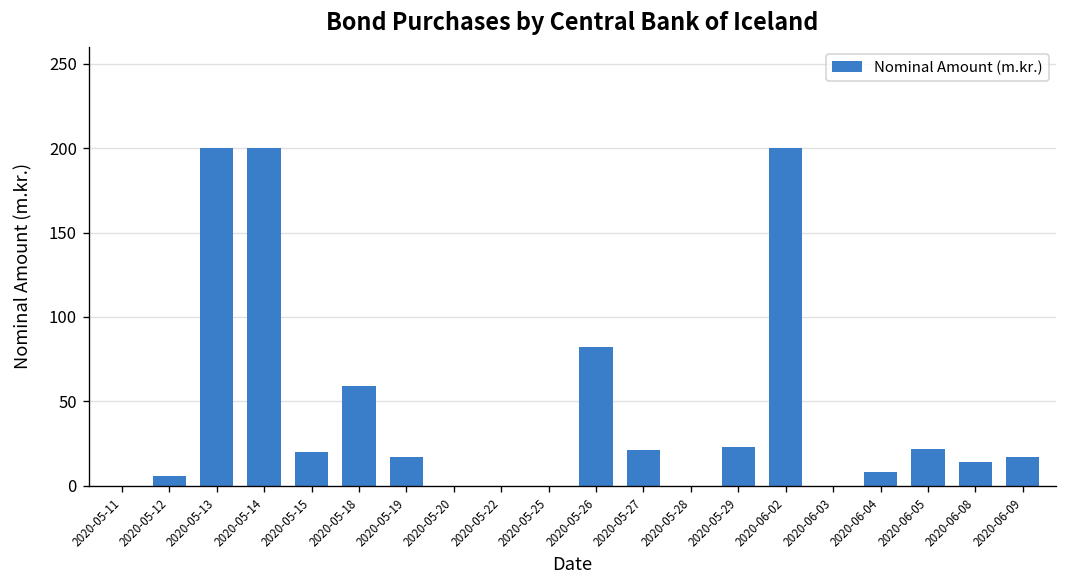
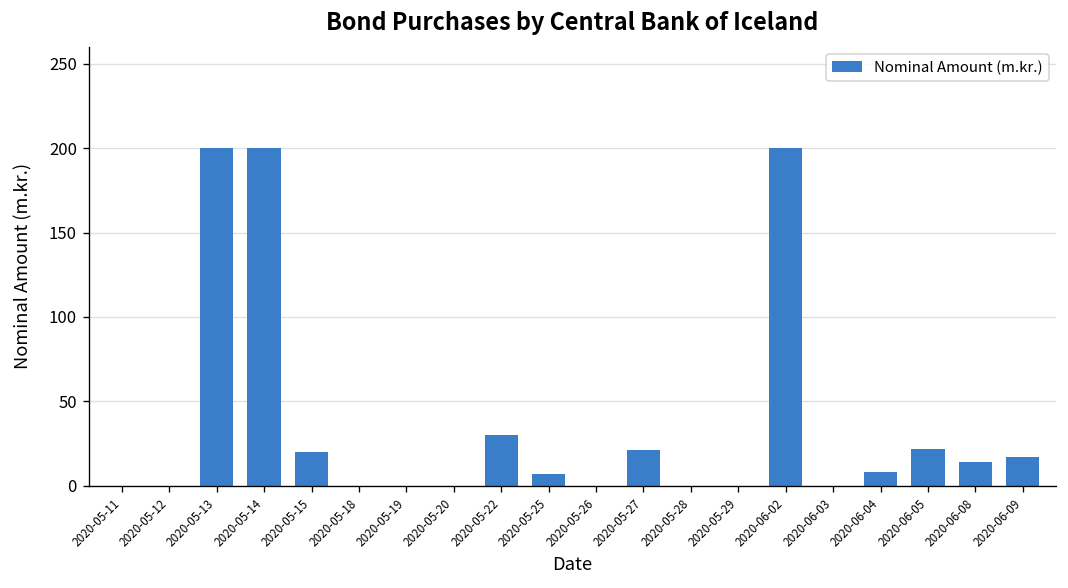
  {
    "2020-05-11": 0,
-   "2020-05-12": 6,
+   "2020-05-12": 0,
    "2020-05-13": 200,
    "2020-05-14": 200,
    "2020-05-15": 20,
-   "2020-05-18": 59,
-   "2020-05-19": 17,
+   "2020-05-18": 0,
+   "2020-05-19": 0,
    "2020-05-20": 0,
-   "2020-05-22": 0,
-   "2020-05-25": 0,
-   "2020-05-26": 82,
+   "2020-05-22": 30,
+   "2020-05-25": 7,
+   "2020-05-26": 0,
    "2020-05-27": 21,
    "2020-05-28": 0,
-   "2020-05-29": 23,
+   "2020-05-29": 0,
    "2020-06-02": 200,
    "2020-06-03": 0,
    "2020-06-04": 8,
    "2020-06-05": 22,
    "2020-06-08": 14,
    "2020-06-09": 17
  }
